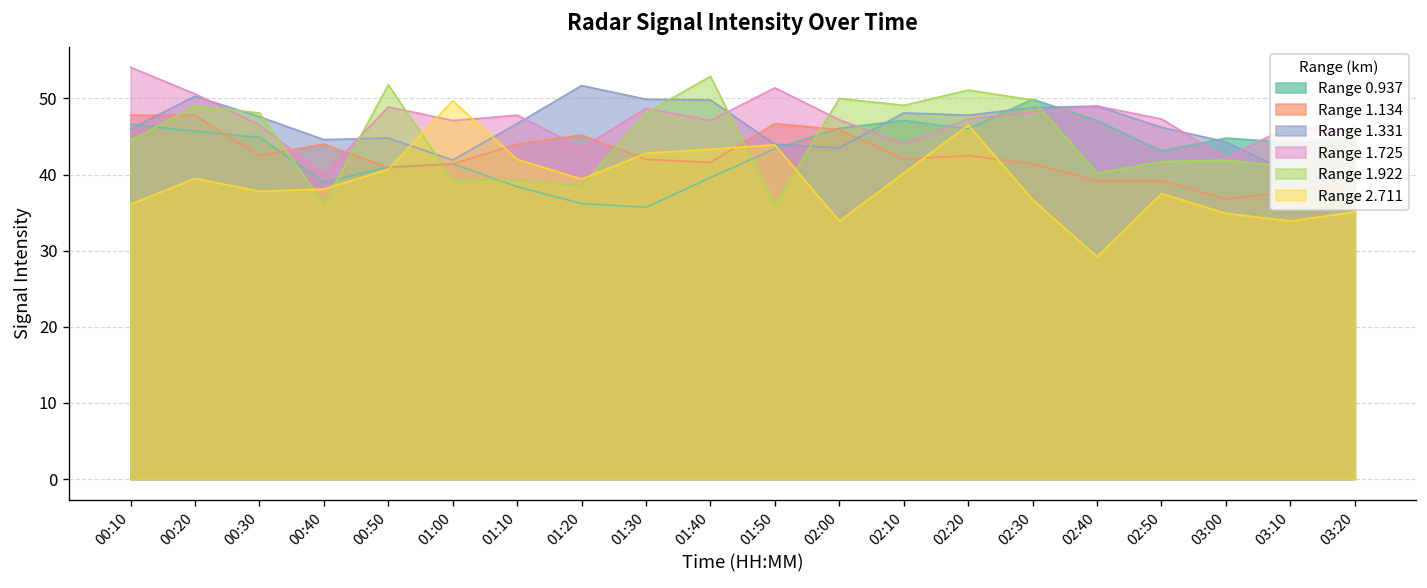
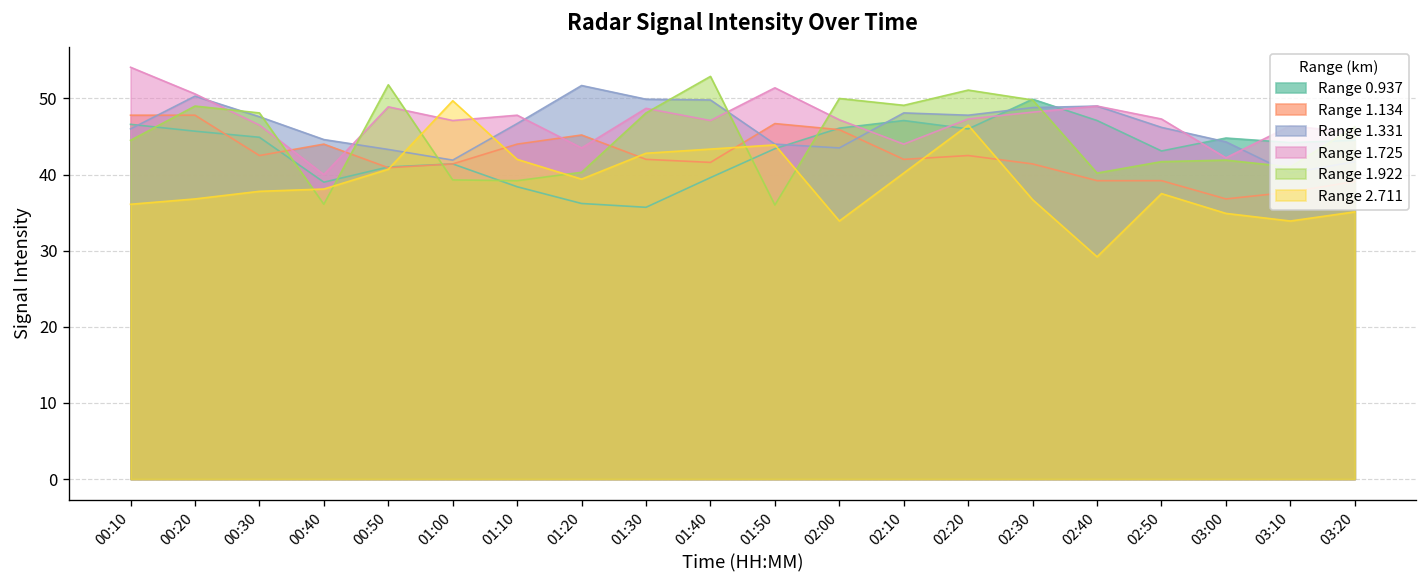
  {
    "Range 0.937": {
      "00:10": 47,
      "00:20": 46,
      "00:30": 45,
      "00:40": 39,
      "01:10": 38,
      "01:20": 36,
      "01:30": 36,
      "01:40": 40,
      "01:50": 43,
      "02:10": 47,
      "02:20": 46,
      "02:40": 47,
      "02:50": 43,
      "03:00": 45
    },
    "Range 1.134": {
      "00:10": 48,
      "00:20": 48,
      "00:30": 43,
      "00:40": 44,
      "01:10": 44,
      "01:20": 45,
      "01:30": 42,
      "01:40": 42,
      "01:50": 47,
      "02:10": 42,
      "02:20": 43,
      "02:30": 41,
      "02:40": 39,
      "02:50": 39,
      "03:00": 37
    },
    "Range 1.331": {
      "00:10": 46,
      "00:30": 48,
      "00:40": 45,
-     "00:50": 45,
+     "00:50": 43,
      "01:00": 42,
      "01:10": 47,
      "01:20": 52,
      "01:30": 50,
      "01:40": 50,
      "02:00": 44,
      "02:10": 48,
      "02:20": 48,
      "02:30": 49,
      "02:50": 46,
      "03:00": 44
    },
    "Range 1.725": {
      "00:10": 54,
      "00:30": 47,
      "00:40": 40,
      "00:50": 49,
      "01:00": 47,
      "01:10": 48,
      "01:20": 44,
      "01:30": 49,
      "01:40": 47,
      "01:50": 51,
      "02:00": 47,
      "02:10": 44,
      "02:20": 47,
      "02:30": 48,
      "02:50": 47
    },
    "Range 1.922": {
      "00:10": 45,
      "00:20": 49,
      "00:30": 48,
      "00:40": 36,
      "00:50": 52,
      "01:00": 39,
      "01:10": 39,
-     "01:20": 39,
+     "01:20": 40,
      "01:30": 48,
      "01:40": 53,
      "01:50": 36,
      "02:00": 50,
      "02:10": 49,
      "02:20": 51,
      "02:40": 40,
      "02:50": 42
    },
    "Range 2.711": {
      "00:10": 36,
-     "00:20": 40,
+     "00:20": 37,
      "00:30": 38,
      "00:40": 38,
      "01:00": 50,
      "01:10": 42,
      "01:20": 39,
      "01:30": 43,
      "01:40": 43,
      "02:00": 34,
      "02:10": 40,
      "02:20": 47,
      "02:30": 37,
      "02:40": 29,
      "02:50": 38,
      "03:00": 35,
      "03:10": 34
    }
  }
